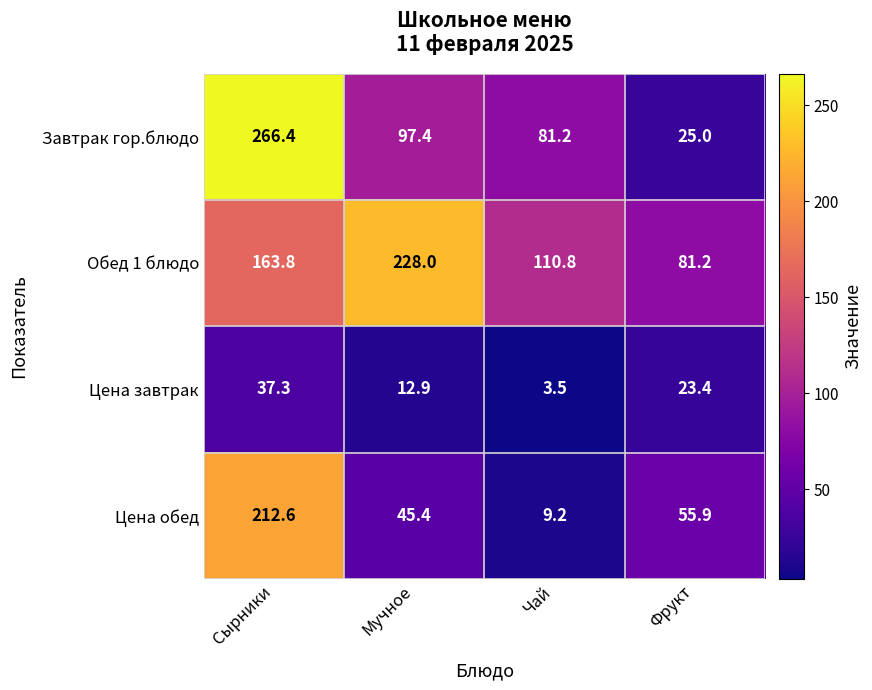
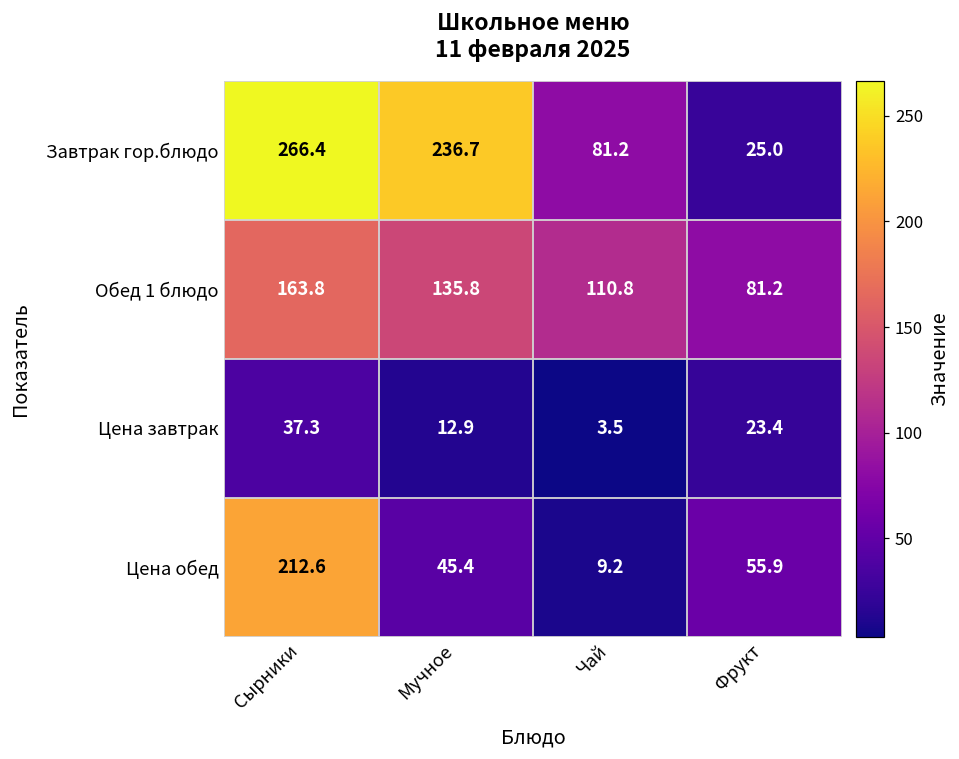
  {
    "Завтрак гор.блюдо": {
      "Сырники": 266.4,
-     "Мучное": 97.4,
+     "Мучное": 236.7,
      "Чай": 81.2,
      "Фрукт": 25.0
    },
    "Обед 1 блюдо": {
      "Сырники": 163.8,
-     "Мучное": 228.0,
+     "Мучное": 135.8,
      "Чай": 110.8,
      "Фрукт": 81.2
    },
    "Цена завтрак": {
      "Сырники": 37.3,
      "Мучное": 12.9,
      "Чай": 3.5,
      "Фрукт": 23.4
    },
    "Цена обед": {
      "Сырники": 212.6,
      "Мучное": 45.4,
      "Чай": 9.2,
      "Фрукт": 55.9
    }
  }
